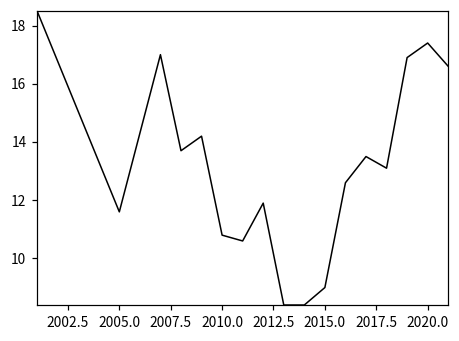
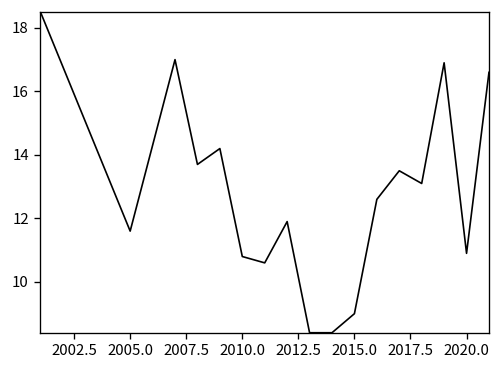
  {
    "2005.0": 11.6,
    "2010.0": 10.8,
    "2015.0": 9.0,
-   "2020.0": 17.4
+   "2020.0": 10.9
  }
